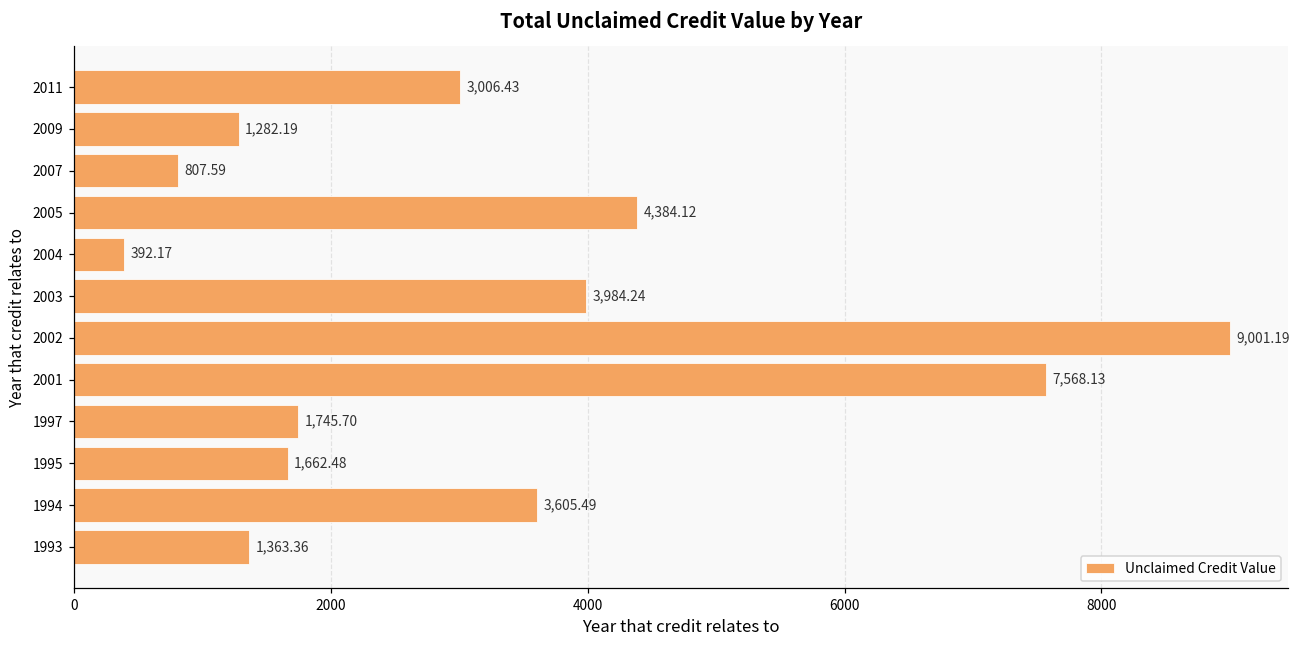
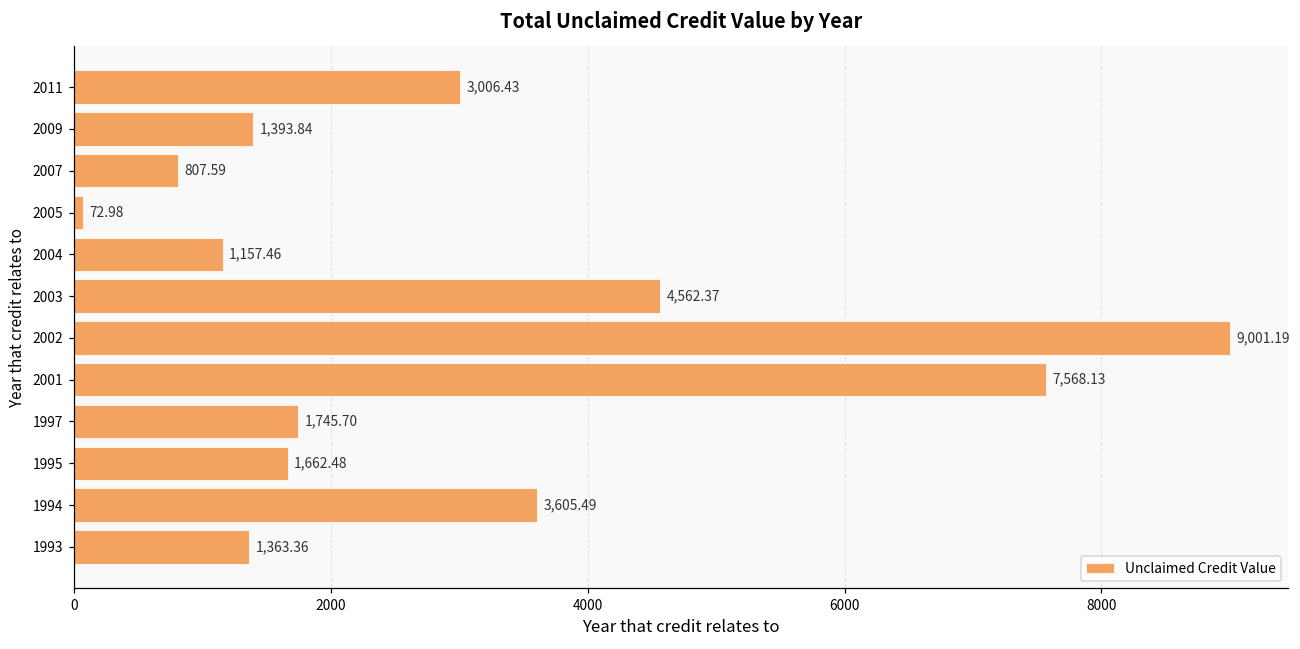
  {
    "2011": "3,006.43",
-   "2009": "1,282.19",
+   "2009": "1,393.84",
    "2007": "807.59",
-   "2005": "4,384.12",
-   "2004": "392.17",
-   "2003": "3,984.24",
+   "2005": "72.98",
+   "2004": "1,157.46",
+   "2003": "4,562.37",
    "2002": "9,001.19",
    "2001": "7,568.13",
    "1997": "1,745.70",
    "1995": "1,662.48",
    "1994": "3,605.49",
    "1993": "1,363.36"
  }
